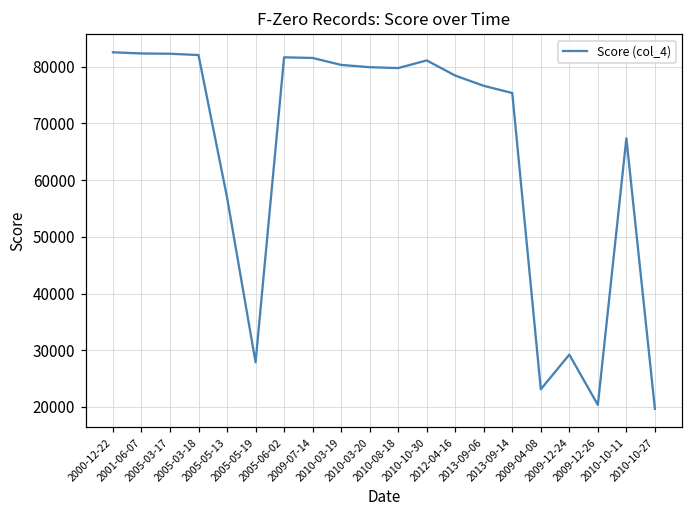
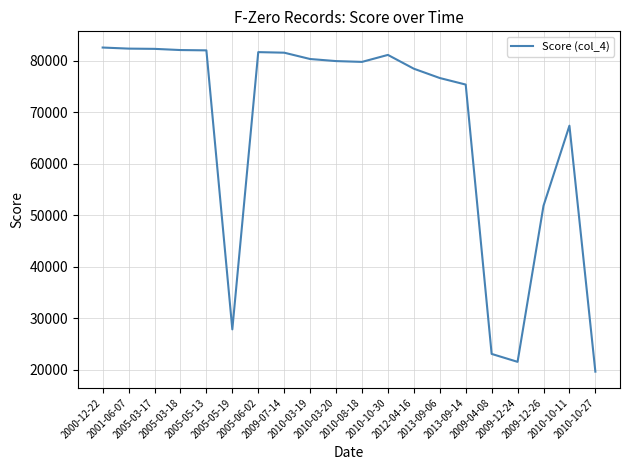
  {
    "2000-12-22": 83000,
    "2001-06-07": 82000,
    "2005-03-17": 82000,
    "2005-03-18": 82000,
-   "2005-05-13": 57000,
+   "2005-05-13": 82000,
    "2005-05-19": 28000,
    "2005-06-02": 82000,
    "2009-07-14": 82000,
    "2010-03-19": 80000,
    "2010-03-20": 80000,
    "2010-08-18": 80000,
    "2010-10-30": 81000,
    "2012-04-16": 78000,
    "2013-09-06": 77000,
    "2013-09-14": 75000,
    "2009-04-08": 23000,
-   "2009-12-24": 29000,
-   "2009-12-26": 20000,
+   "2009-12-24": 22000,
+   "2009-12-26": 52000,
    "2010-10-11": 67000,
    "2010-10-27": 20000
  }
